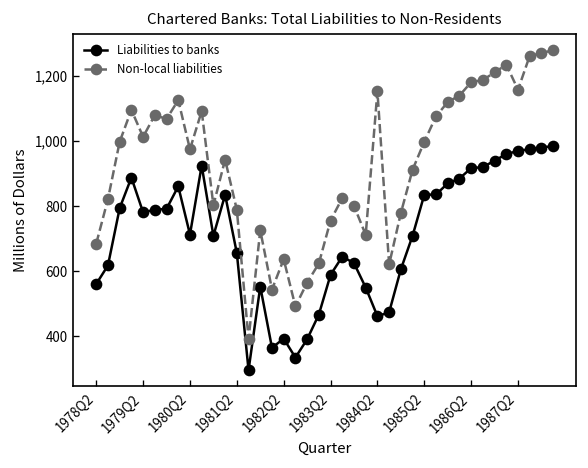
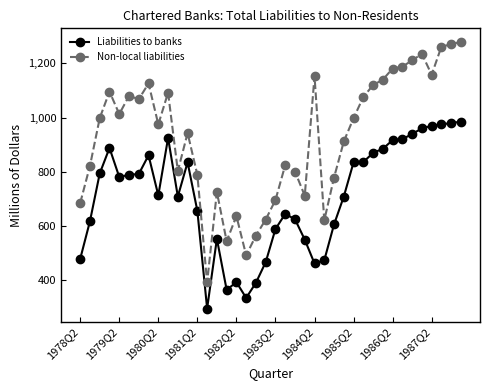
  {
    "Liabilities to banks": {
-     "1978Q2": "560",
+     "1978Q2": "480",
      "1979Q2": "780",
      "1980Q2": "710",
      "1981Q2": "660",
      "1982Q2": "390",
      "1983Q2": "590",
      "1984Q2": "460",
      "1985Q2": "840",
      "1986Q2": "920",
      "1987Q2": "970"
    },
    "Non-local liabilities": {
      "1978Q2": "690",
      "1979Q2": "1,010",
      "1980Q2": "980",
      "1981Q2": "790",
      "1982Q2": "640",
-     "1983Q2": "760",
+     "1983Q2": "700",
      "1984Q2": "1,150",
      "1985Q2": "1,000",
      "1986Q2": "1,180",
      "1987Q2": "1,160"
    }
  }
